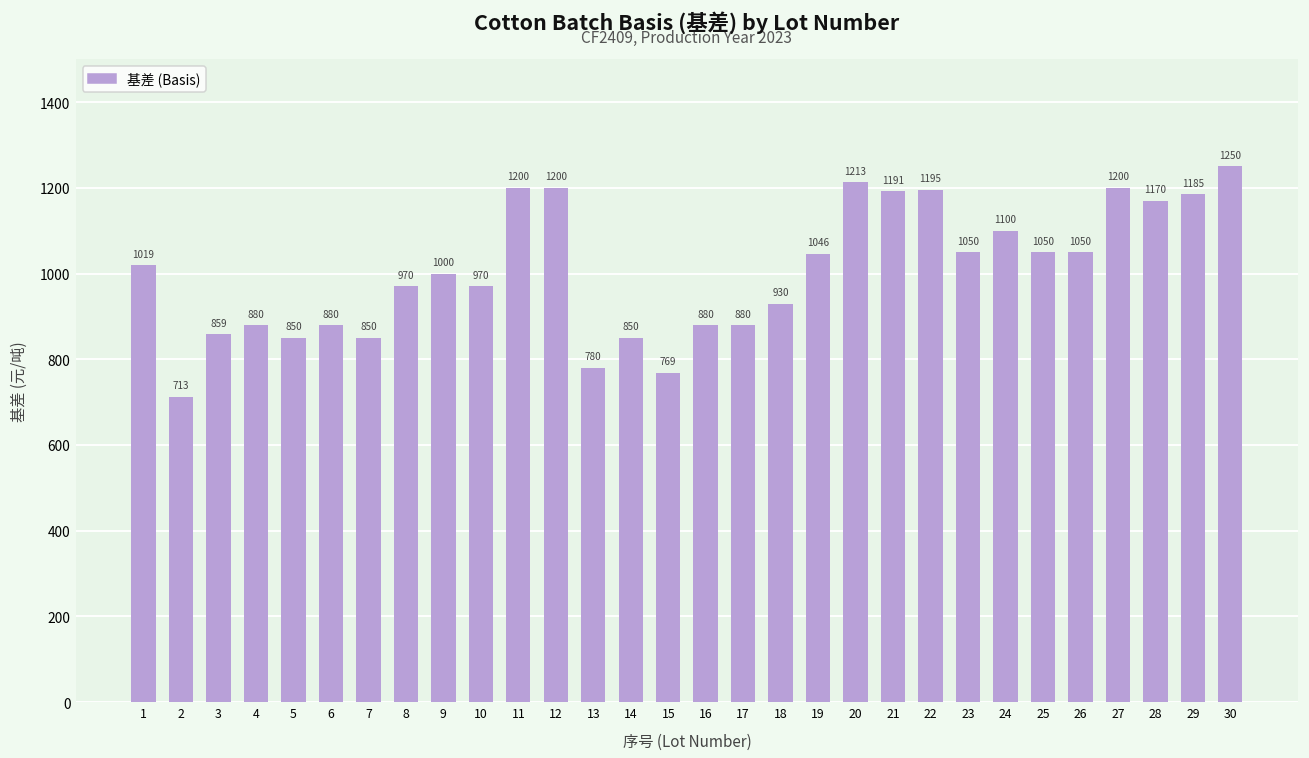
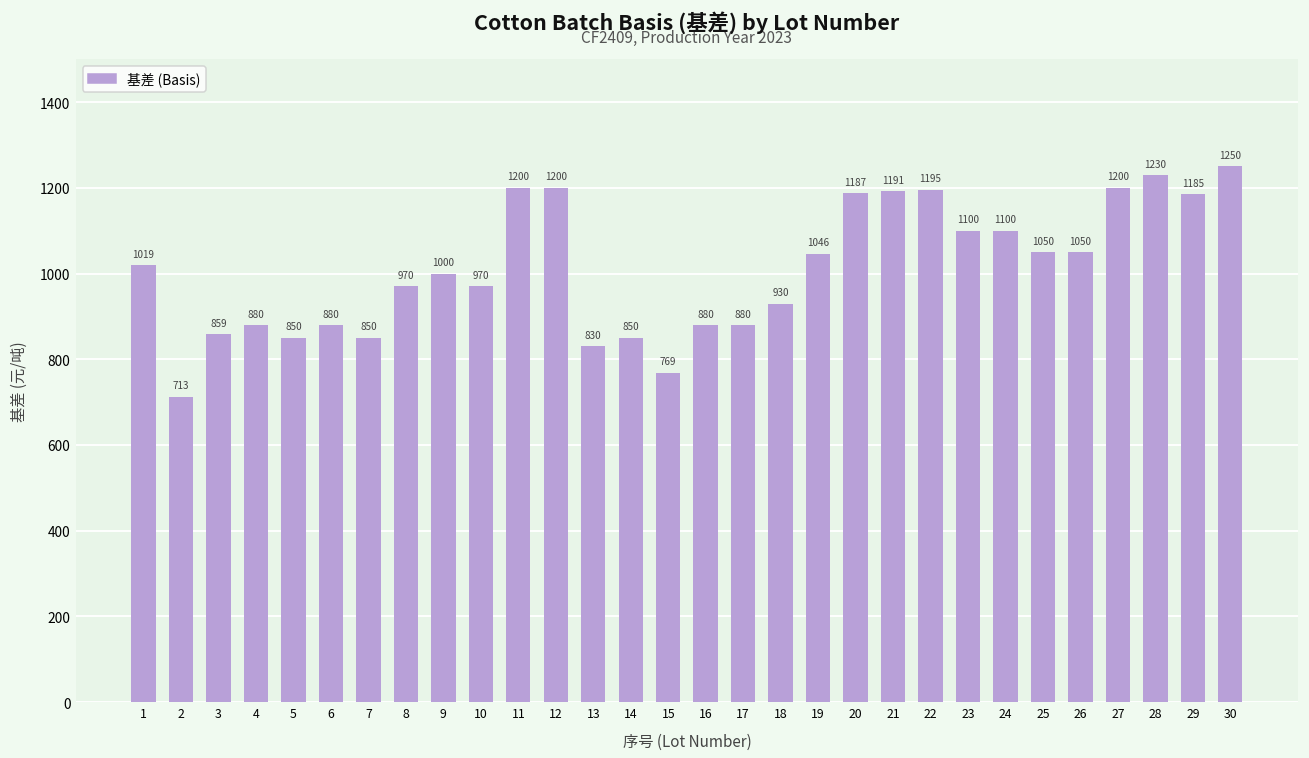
  {
    "1": 1019,
    "2": 713,
    "3": 859,
    "4": 880,
    "5": 850,
    "6": 880,
    "7": 850,
    "8": 970,
    "9": 1000,
    "10": 970,
    "11": 1200,
    "12": 1200,
-   "13": 780,
+   "13": 830,
    "14": 850,
    "15": 769,
    "16": 880,
    "17": 880,
    "18": 930,
-   "20": 1213,
+   "20": 1187,
    "22": 1195,
-   "23": 1050,
+   "23": 1100,
    "24": 1100,
    "25": 1050,
    "26": 1050,
    "27": 1200,
-   "28": 1170,
+   "28": 1230,
    "29": 1185,
    "30": 1250
  }
